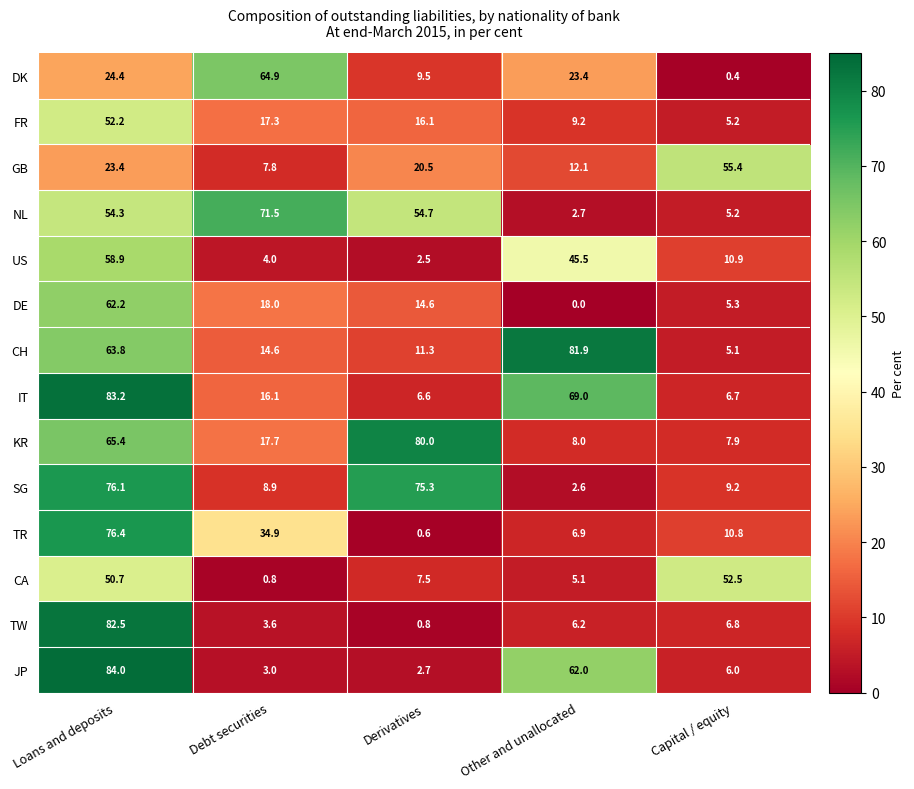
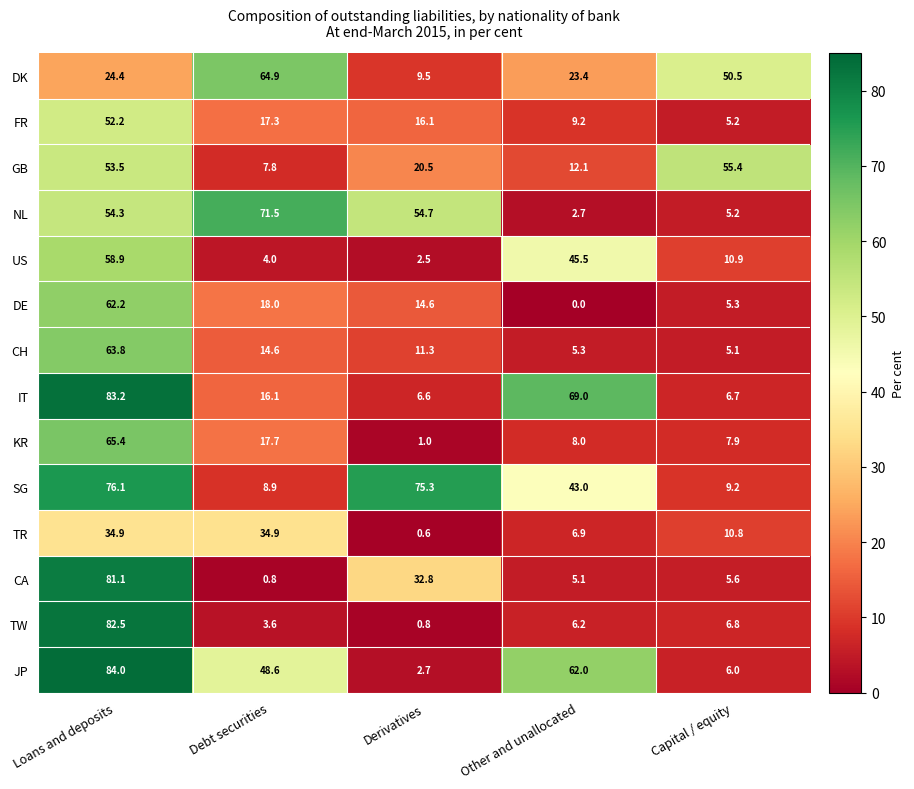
  {
    "DK": {
      "Loans and deposits": 24.4,
      "Debt securities": 64.9,
      "Derivatives": 9.5,
      "Other and unallocated": 23.4,
-     "Capital / equity": 0.4
+     "Capital / equity": 50.5
    },
    "FR": {
      "Loans and deposits": 52.2,
      "Debt securities": 17.3,
      "Derivatives": 16.1,
      "Other and unallocated": 9.2,
      "Capital / equity": 5.2
    },
    "GB": {
-     "Loans and deposits": 23.4,
+     "Loans and deposits": 53.5,
      "Debt securities": 7.8,
      "Derivatives": 20.5,
      "Other and unallocated": 12.1,
      "Capital / equity": 55.4
    },
    "NL": {
      "Loans and deposits": 54.3,
      "Debt securities": 71.5,
      "Derivatives": 54.7,
      "Other and unallocated": 2.7,
      "Capital / equity": 5.2
    },
    "US": {
      "Loans and deposits": 58.9,
      "Debt securities": 4.0,
      "Derivatives": 2.5,
      "Other and unallocated": 45.5,
      "Capital / equity": 10.9
    },
    "DE": {
      "Loans and deposits": 62.2,
      "Debt securities": 18.0,
      "Derivatives": 14.6,
      "Other and unallocated": 0.0,
      "Capital / equity": 5.3
    },
    "CH": {
      "Loans and deposits": 63.8,
      "Debt securities": 14.6,
      "Derivatives": 11.3,
-     "Other and unallocated": 81.9,
+     "Other and unallocated": 5.3,
      "Capital / equity": 5.1
    },
    "IT": {
      "Loans and deposits": 83.2,
      "Debt securities": 16.1,
      "Derivatives": 6.6,
      "Other and unallocated": 69.0,
      "Capital / equity": 6.7
    },
    "KR": {
      "Loans and deposits": 65.4,
      "Debt securities": 17.7,
-     "Derivatives": 80.0,
+     "Derivatives": 1.0,
      "Other and unallocated": 8.0,
      "Capital / equity": 7.9
    },
    "SG": {
      "Loans and deposits": 76.1,
      "Debt securities": 8.9,
      "Derivatives": 75.3,
-     "Other and unallocated": 2.6,
+     "Other and unallocated": 43.0,
      "Capital / equity": 9.2
    },
    "TR": {
-     "Loans and deposits": 76.4,
+     "Loans and deposits": 34.9,
      "Debt securities": 34.9,
      "Derivatives": 0.6,
      "Other and unallocated": 6.9,
      "Capital / equity": 10.8
    },
    "CA": {
-     "Loans and deposits": 50.7,
+     "Loans and deposits": 81.1,
      "Debt securities": 0.8,
-     "Derivatives": 7.5,
+     "Derivatives": 32.8,
      "Other and unallocated": 5.1,
-     "Capital / equity": 52.5
+     "Capital / equity": 5.6
    },
    "TW": {
      "Loans and deposits": 82.5,
      "Debt securities": 3.6,
      "Derivatives": 0.8,
      "Other and unallocated": 6.2,
      "Capital / equity": 6.8
    },
    "JP": {
      "Loans and deposits": 84.0,
-     "Debt securities": 3.0,
+     "Debt securities": 48.6,
      "Derivatives": 2.7,
      "Other and unallocated": 62.0,
      "Capital / equity": 6.0
    }
  }
